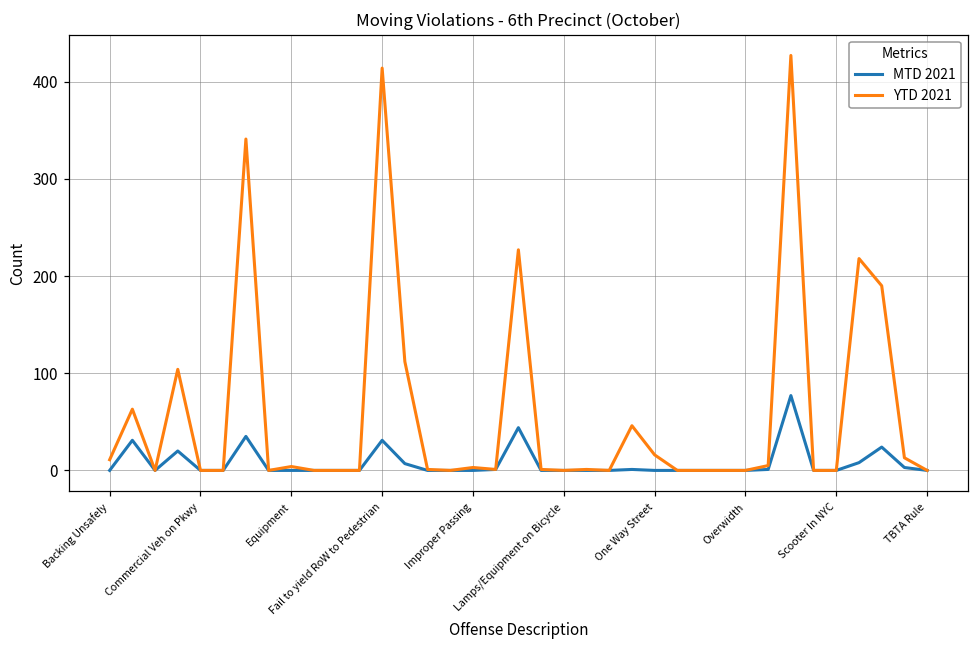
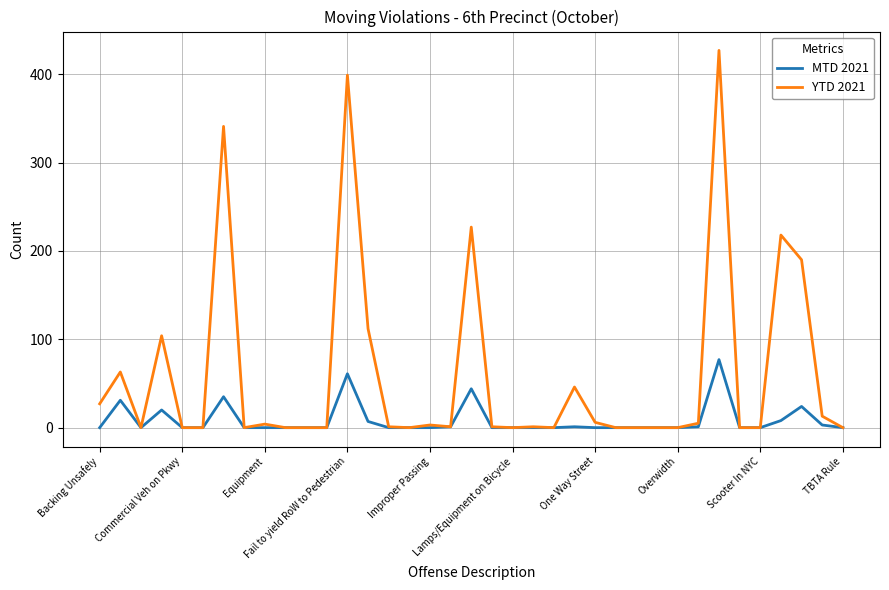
  {
    "MTD 2021": {
      "Backing Unsafely": 0,
      "Equipment": 0,
-     "Fail to yield RoW to Pedestrian": 30,
+     "Fail to yield RoW to Pedestrian": 60,
      "Improper Passing": 0,
      "One Way Street": 0
    },
    "YTD 2021": {
-     "Backing Unsafely": 10,
+     "Backing Unsafely": 30,
      "Equipment": 0,
-     "Fail to yield RoW to Pedestrian": 410,
+     "Fail to yield RoW to Pedestrian": 400,
      "Improper Passing": 0,
-     "One Way Street": 20
+     "One Way Street": 10
    }
  }
